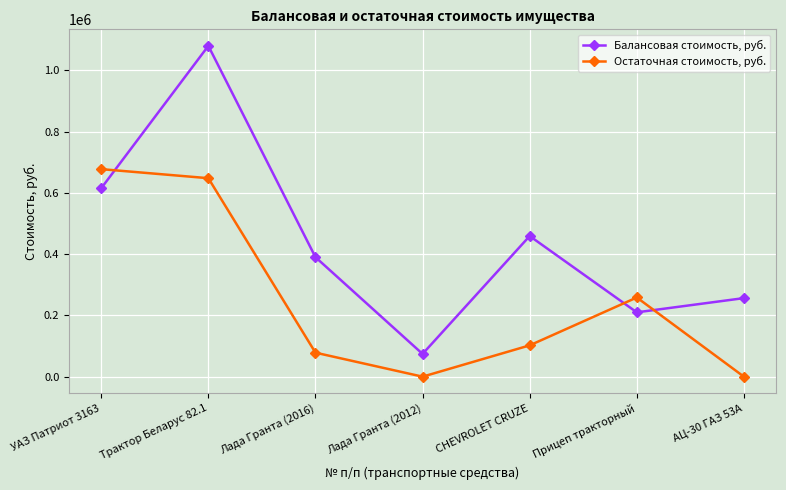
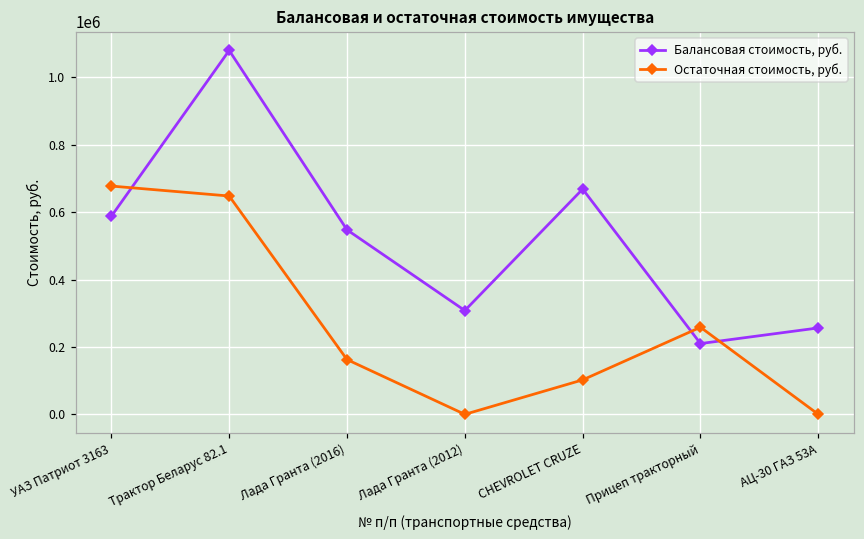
  {
    "Балансовая стоимость, руб.": {
-     "УАЗ Патриот 3163": 620000,
+     "УАЗ Патриот 3163": 590000,
      "Трактор Беларус 82.1": 1080000,
-     "Лада Гранта (2016)": 390000,
-     "Лада Гранта (2012)": 70000,
-     "CHEVROLET CRUZE": 460000,
+     "Лада Гранта (2016)": 550000,
+     "Лада Гранта (2012)": 310000,
+     "CHEVROLET CRUZE": 670000,
      "Прицеп тракторный": 210000,
      "АЦ-30 ГАЗ 53А": 260000
    },
    "Остаточная стоимость, руб.": {
      "УАЗ Патриот 3163": 680000,
      "Трактор Беларус 82.1": 650000,
-     "Лада Гранта (2016)": 80000,
+     "Лада Гранта (2016)": 160000,
      "Лада Гранта (2012)": 0,
      "CHEVROLET CRUZE": 100000,
      "Прицеп тракторный": 260000,
      "АЦ-30 ГАЗ 53А": 0
    }
  }
